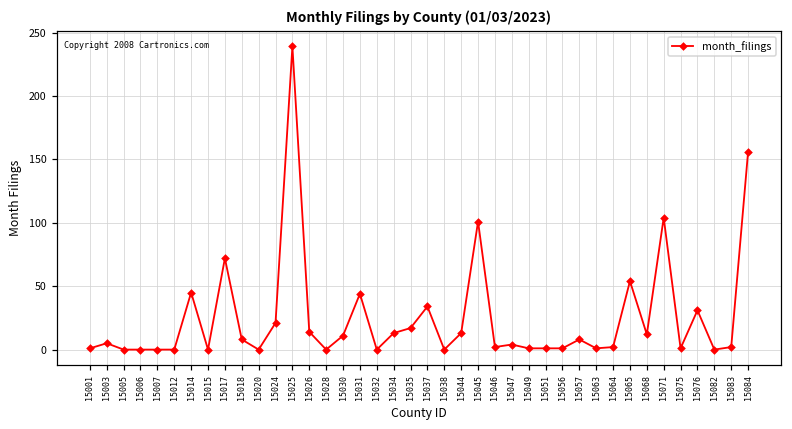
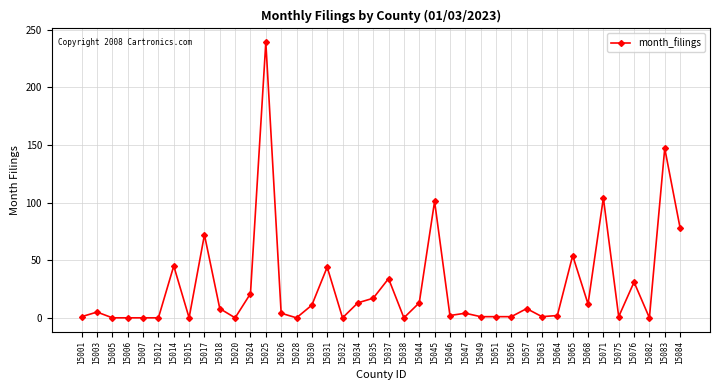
  {
    "15001": 1,
    "15003": 5,
    "15005": 0,
    "15006": 0,
    "15007": 0,
    "15012": 0,
    "15014": 45,
    "15015": 0,
    "15017": 72,
    "15018": 8,
    "15020": 0,
    "15024": 21,
    "15025": 239,
-   "15026": 14,
+   "15026": 4,
    "15028": 0,
    "15030": 11,
    "15031": 44,
    "15032": 0,
    "15034": 13,
    "15035": 17,
    "15037": 34,
    "15038": 0,
    "15044": 13,
    "15045": 101,
    "15046": 2,
    "15047": 4,
    "15049": 1,
    "15051": 1,
    "15056": 1,
    "15057": 8,
    "15063": 1,
    "15064": 2,
    "15065": 54,
    "15068": 12,
    "15071": 104,
    "15075": 1,
    "15076": 31,
    "15082": 0,
-   "15083": 2,
-   "15084": 156
+   "15083": 147,
+   "15084": 78
  }
